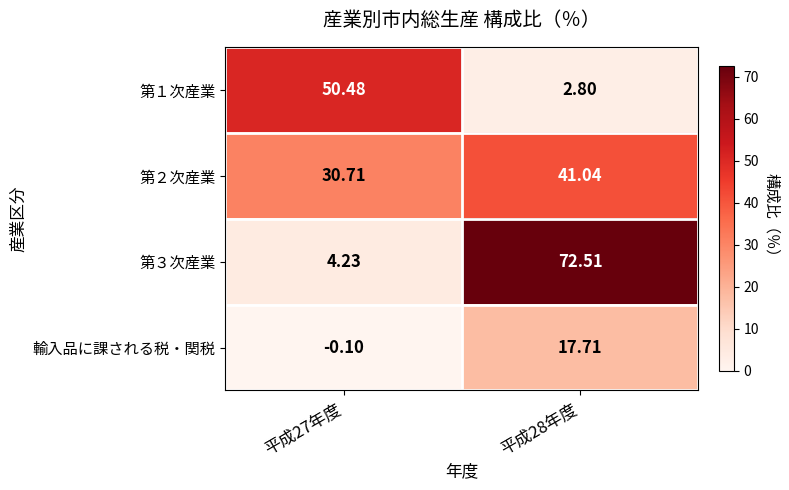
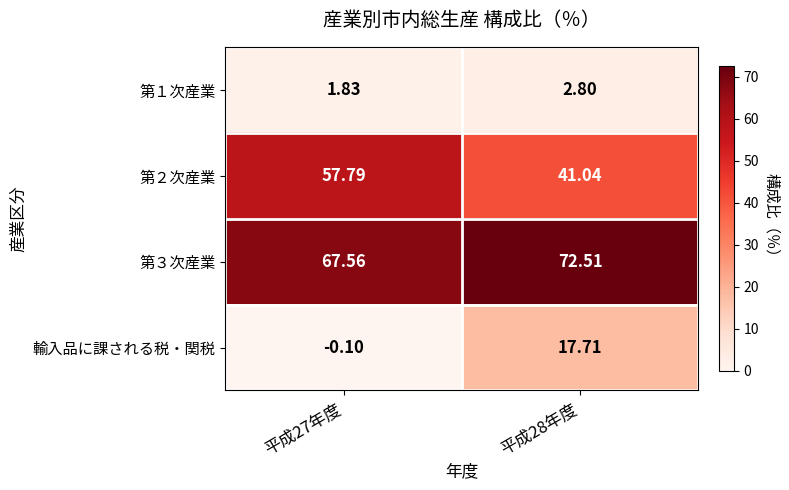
  {
    "第１次産業": {
-     "平成27年度": 50.48,
+     "平成27年度": 1.83,
      "平成28年度": 2.80
    },
    "第２次産業": {
-     "平成27年度": 30.71,
+     "平成27年度": 57.79,
      "平成28年度": 41.04
    },
    "第３次産業": {
-     "平成27年度": 4.23,
+     "平成27年度": 67.56,
      "平成28年度": 72.51
    },
    "輸入品に課される税・関税": {
      "平成27年度": -0.10,
      "平成28年度": 17.71
    }
  }
